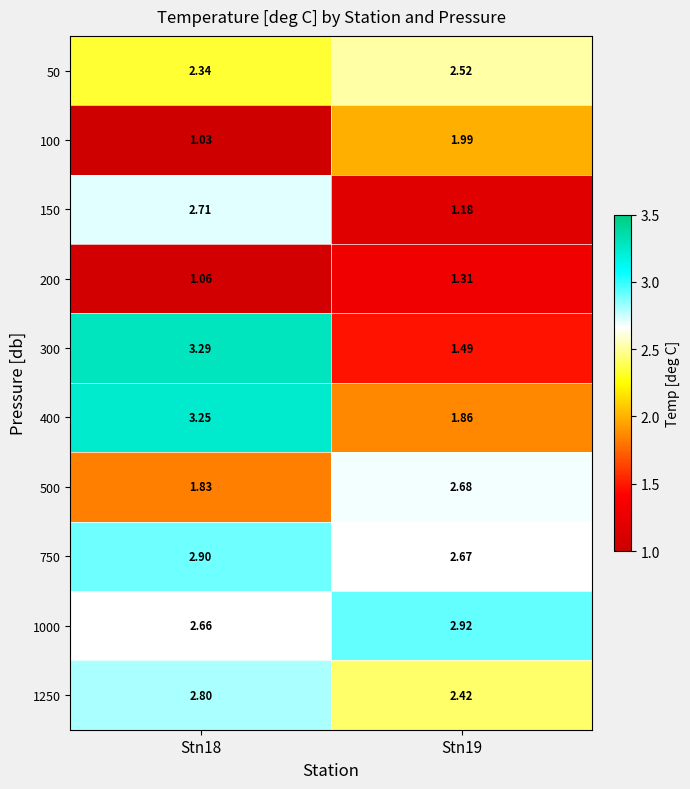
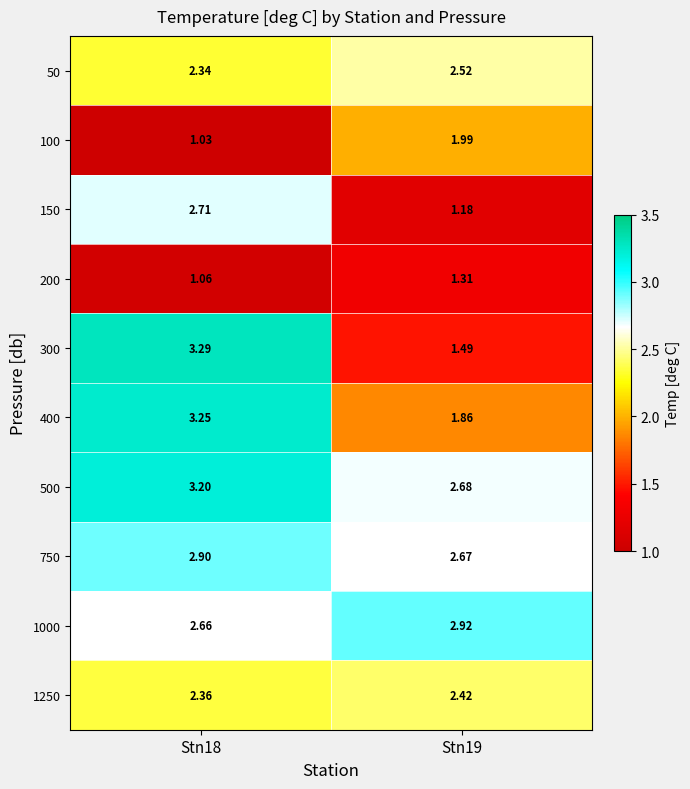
  {
    "50": {
      "Stn18": 2.34,
      "Stn19": 2.52
    },
    "100": {
      "Stn18": 1.03,
      "Stn19": 1.99
    },
    "150": {
      "Stn18": 2.71,
      "Stn19": 1.18
    },
    "200": {
      "Stn18": 1.06,
      "Stn19": 1.31
    },
    "300": {
      "Stn18": 3.29,
      "Stn19": 1.49
    },
    "400": {
      "Stn18": 3.25,
      "Stn19": 1.86
    },
    "500": {
-     "Stn18": 1.83,
+     "Stn18": 3.20,
      "Stn19": 2.68
    },
    "750": {
      "Stn18": 2.90,
      "Stn19": 2.67
    },
    "1000": {
      "Stn18": 2.66,
      "Stn19": 2.92
    },
    "1250": {
-     "Stn18": 2.80,
+     "Stn18": 2.36,
      "Stn19": 2.42
    }
  }
